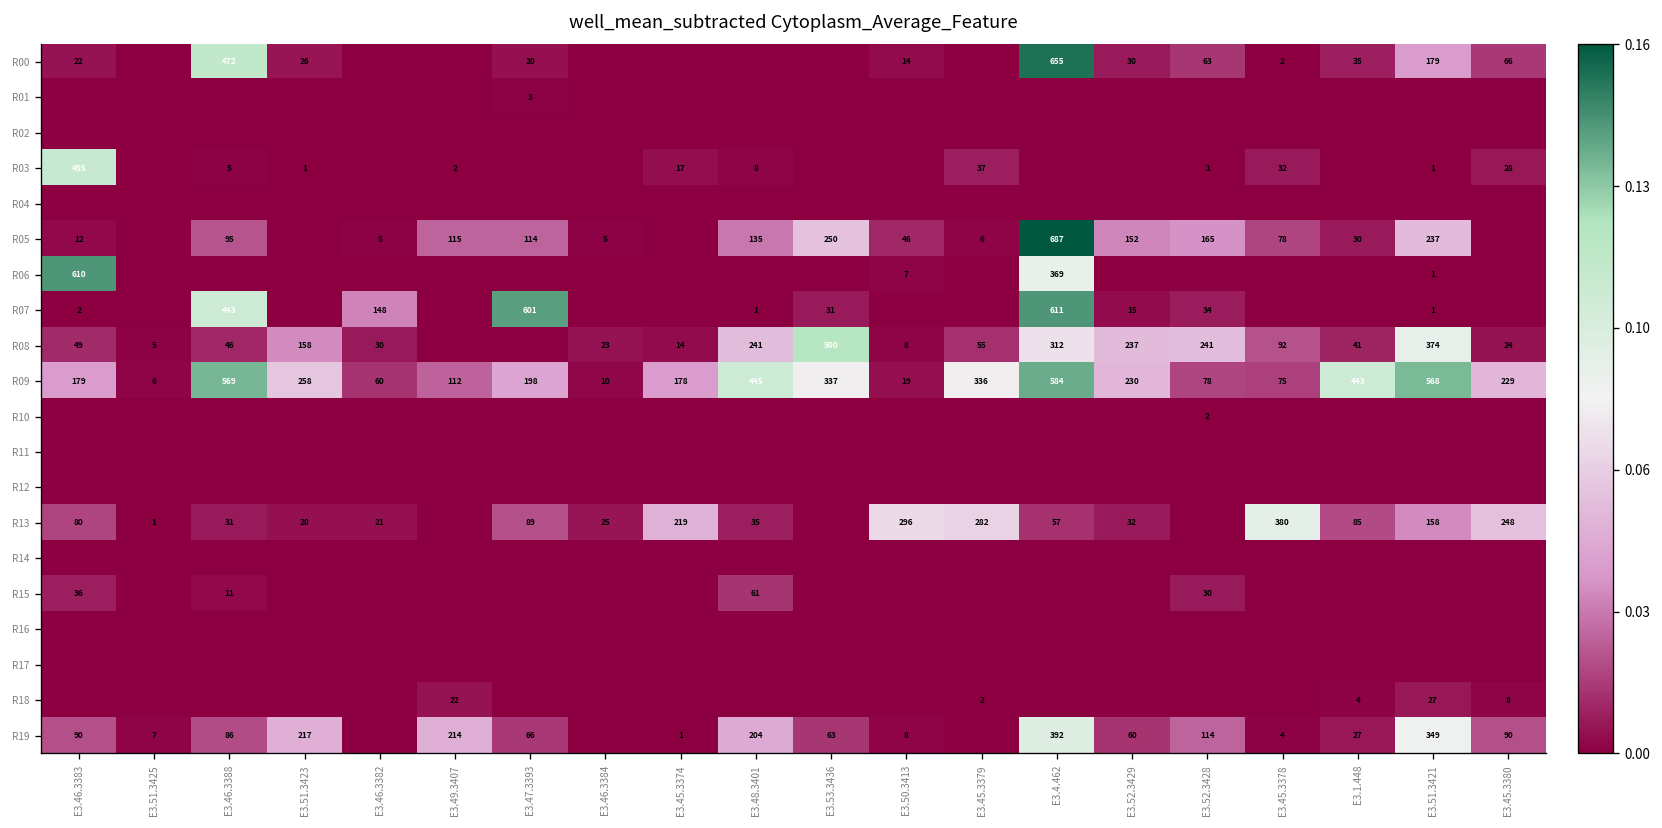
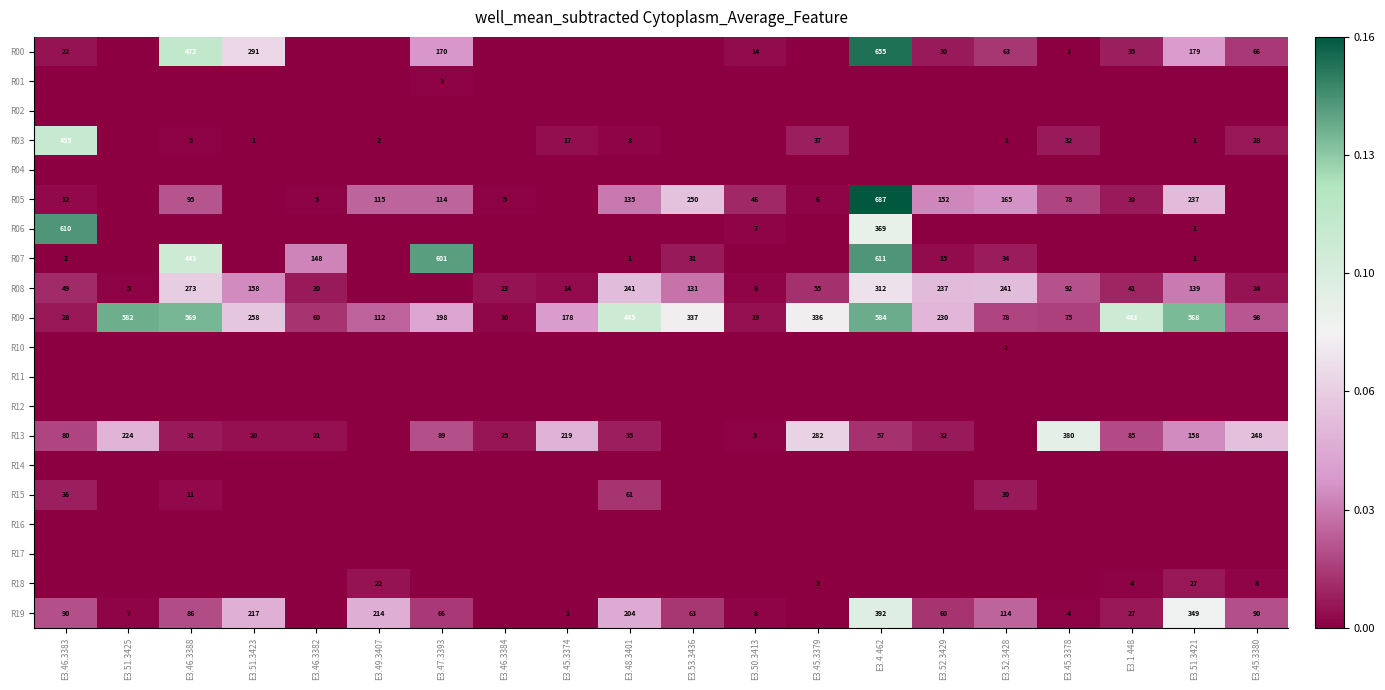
  {
    "R00": {
      "E3.46.3383": 22,
      "E3.46.3388": 472,
-     "E3.51.3423": 26,
-     "E3.47.3393": 20,
+     "E3.51.3423": 291,
+     "E3.47.3393": 170,
      "E3.50.3413": 14,
      "E3.4.462": 655,
      "E3.52.3429": 30,
      "E3.52.3428": 63,
      "E3.45.3378": 2,
      "E3.1.448": 35,
      "E3.51.3421": 179,
      "E3.45.3380": 66
    },
    "R01": {
      "E3.47.3393": 3
    },
    "R03": {
      "E3.46.3383": 455,
      "E3.46.3388": 5,
      "E3.51.3423": 1,
      "E3.49.3407": 2,
      "E3.45.3374": 17,
      "E3.48.3401": 8,
      "E3.45.3379": 37,
      "E3.52.3428": 1,
      "E3.45.3378": 32,
      "E3.51.3421": 1,
      "E3.45.3380": 28
    },
    "R05": {
      "E3.46.3383": 12,
      "E3.46.3388": 95,
      "E3.46.3382": 5,
      "E3.49.3407": 115,
      "E3.47.3393": 114,
      "E3.46.3384": 5,
      "E3.48.3401": 135,
      "E3.53.3436": 250,
      "E3.50.3413": 46,
      "E3.45.3379": 6,
      "E3.4.462": 687,
      "E3.52.3429": 152,
      "E3.52.3428": 165,
      "E3.45.3378": 78,
      "E3.1.448": 30,
      "E3.51.3421": 237
    },
    "R06": {
      "E3.46.3383": 610,
      "E3.50.3413": 7,
      "E3.4.462": 369,
      "E3.51.3421": 1
    },
    "R07": {
      "E3.46.3383": 2,
      "E3.46.3388": 443,
      "E3.46.3382": 148,
      "E3.47.3393": 601,
      "E3.48.3401": 1,
      "E3.53.3436": 31,
      "E3.4.462": 611,
      "E3.52.3429": 15,
      "E3.52.3428": 34,
      "E3.51.3421": 1
    },
    "R08": {
      "E3.46.3383": 49,
      "E3.51.3425": 5,
-     "E3.46.3388": 46,
+     "E3.46.3388": 273,
      "E3.51.3423": 158,
      "E3.46.3382": 30,
      "E3.46.3384": 23,
      "E3.45.3374": 14,
      "E3.48.3401": 241,
-     "E3.53.3436": 500,
+     "E3.53.3436": 131,
      "E3.50.3413": 8,
      "E3.45.3379": 55,
      "E3.4.462": 312,
      "E3.52.3429": 237,
      "E3.52.3428": 241,
      "E3.45.3378": 92,
      "E3.1.448": 41,
-     "E3.51.3421": 374,
+     "E3.51.3421": 139,
      "E3.45.3380": 24
    },
    "R09": {
-     "E3.46.3383": 179,
-     "E3.51.3425": 6,
+     "E3.46.3383": 28,
+     "E3.51.3425": 582,
      "E3.46.3388": 569,
      "E3.51.3423": 258,
      "E3.46.3382": 60,
      "E3.49.3407": 112,
      "E3.47.3393": 198,
      "E3.46.3384": 10,
      "E3.45.3374": 178,
      "E3.48.3401": 445,
      "E3.53.3436": 337,
      "E3.50.3413": 19,
      "E3.45.3379": 336,
      "E3.4.462": 584,
      "E3.52.3429": 230,
      "E3.52.3428": 78,
      "E3.45.3378": 75,
      "E3.1.448": 443,
      "E3.51.3421": 568,
-     "E3.45.3380": 229
+     "E3.45.3380": 98
    },
    "R10": {
      "E3.52.3428": 2
    },
    "R13": {
      "E3.46.3383": 80,
-     "E3.51.3425": 1,
+     "E3.51.3425": 224,
      "E3.46.3388": 31,
      "E3.51.3423": 20,
      "E3.46.3382": 21,
      "E3.47.3393": 89,
      "E3.46.3384": 25,
      "E3.45.3374": 219,
      "E3.48.3401": 35,
-     "E3.50.3413": 296,
+     "E3.50.3413": 5,
      "E3.45.3379": 282,
      "E3.4.462": 57,
      "E3.52.3429": 32,
      "E3.45.3378": 380,
      "E3.1.448": 85,
      "E3.51.3421": 158,
      "E3.45.3380": 248
    },
    "R15": {
      "E3.46.3383": 36,
      "E3.46.3388": 11,
      "E3.48.3401": 61,
      "E3.52.3428": 30
    },
    "R18": {
      "E3.49.3407": 22,
      "E3.45.3379": 2,
      "E3.1.448": 4,
      "E3.51.3421": 27,
      "E3.45.3380": 8
    },
    "R19": {
      "E3.46.3383": 90,
      "E3.51.3425": 7,
      "E3.46.3388": 86,
      "E3.51.3423": 217,
      "E3.49.3407": 214,
      "E3.47.3393": 66,
      "E3.45.3374": 1,
      "E3.48.3401": 204,
      "E3.53.3436": 63,
      "E3.50.3413": 8,
      "E3.4.462": 392,
      "E3.52.3429": 60,
      "E3.52.3428": 114,
      "E3.45.3378": 4,
      "E3.1.448": 27,
      "E3.51.3421": 349,
      "E3.45.3380": 90
    }
  }
